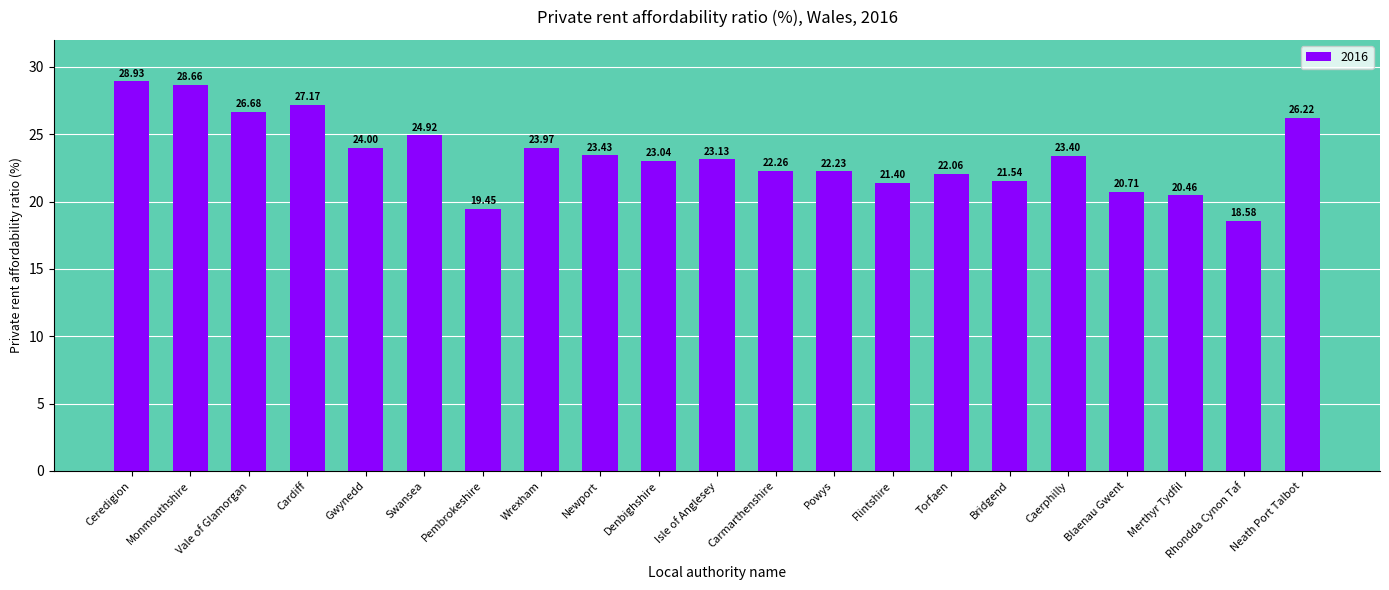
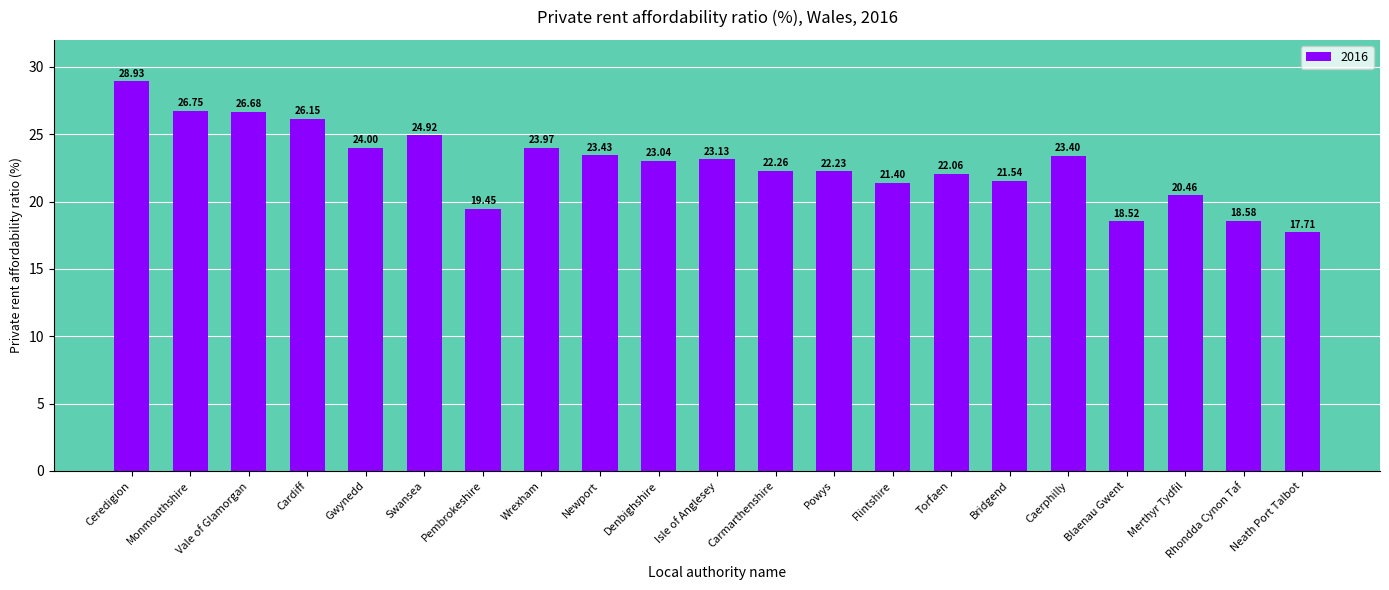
  {
    "Ceredigion": 28.93,
-   "Monmouthshire": 28.66,
+   "Monmouthshire": 26.75,
    "Vale of Glamorgan": 26.68,
-   "Cardiff": 27.17,
+   "Cardiff": 26.15,
    "Gwynedd": 24.00,
    "Swansea": 24.92,
    "Pembrokeshire": 19.45,
    "Wrexham": 23.97,
    "Newport": 23.43,
    "Denbighshire": 23.04,
    "Isle of Anglesey": 23.13,
    "Carmarthenshire": 22.26,
    "Powys": 22.23,
    "Flintshire": 21.40,
    "Torfaen": 22.06,
    "Bridgend": 21.54,
    "Caerphilly": 23.40,
-   "Blaenau Gwent": 20.71,
+   "Blaenau Gwent": 18.52,
    "Merthyr Tydfil": 20.46,
    "Rhondda Cynon Taf": 18.58,
-   "Neath Port Talbot": 26.22
+   "Neath Port Talbot": 17.71
  }
